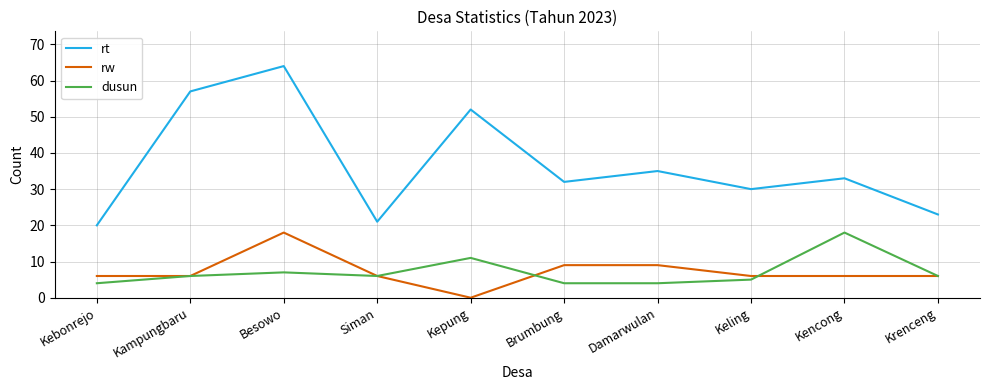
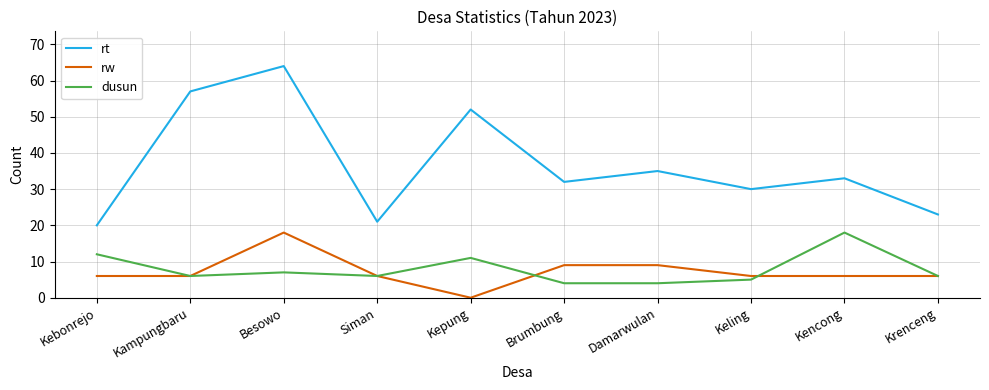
  {
    "rt": {
      "Kebonrejo": 20,
      "Kampungbaru": 57,
      "Besowo": 64,
      "Siman": 21,
      "Kepung": 52,
      "Brumbung": 32,
      "Damarwulan": 35,
      "Keling": 30,
      "Kencong": 33,
      "Krenceng": 23
    },
    "rw": {
      "Kebonrejo": 6,
      "Besowo": 18,
      "Kepung": 0,
      "Brumbung": 9,
      "Damarwulan": 9,
      "Keling": 6,
      "Kencong": 6
    },
    "dusun": {
-     "Kebonrejo": 4,
+     "Kebonrejo": 12,
      "Besowo": 7,
      "Kepung": 11,
      "Brumbung": 4,
      "Damarwulan": 4,
      "Keling": 5,
      "Kencong": 18
    }
  }
